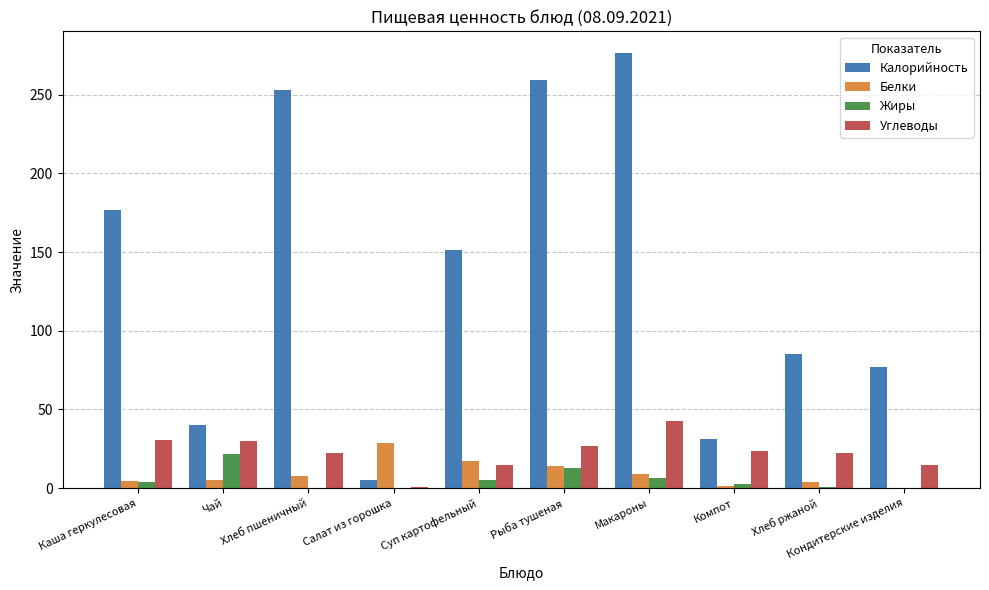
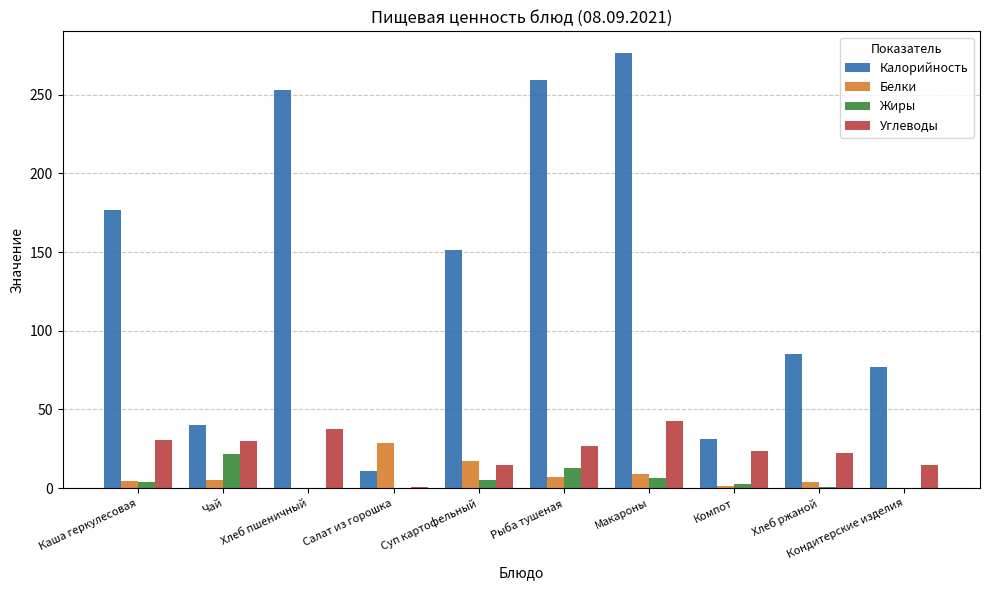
  {
    "Калорийность": {
      "Каша геркулесовая": 177,
      "Чай": 40,
      "Хлеб пшеничный": 253,
-     "Салат из горошка": 5,
+     "Салат из горошка": 11,
      "Суп картофельный": 152,
      "Рыба тушеная": 259,
      "Макароны": 277,
      "Компот": 31,
      "Хлеб ржаной": 85,
      "Кондитерские изделия": 77
    },
    "Белки": {
      "Каша геркулесовая": 5,
      "Чай": 5,
-     "Хлеб пшеничный": 8,
+     "Хлеб пшеничный": 0,
      "Салат из горошка": 29,
      "Суп картофельный": 17,
-     "Рыба тушеная": 14,
+     "Рыба тушеная": 7,
      "Макароны": 9,
      "Хлеб ржаной": 4
    },
    "Жиры": {
      "Каша геркулесовая": 4,
      "Чай": 22,
      "Суп картофельный": 5,
      "Рыба тушеная": 13,
      "Макароны": 7,
      "Компот": 3
    },
    "Углеводы": {
      "Каша геркулесовая": 31,
      "Чай": 30,
-     "Хлеб пшеничный": 22,
+     "Хлеб пшеничный": 38,
      "Суп картофельный": 15,
      "Рыба тушеная": 27,
      "Макароны": 43,
      "Компот": 23,
      "Хлеб ржаной": 23,
      "Кондитерские изделия": 15
    }
  }
